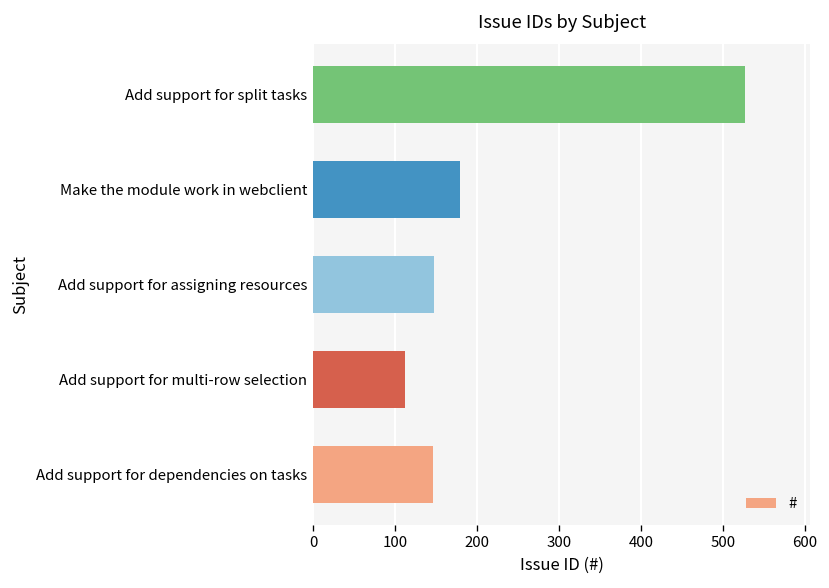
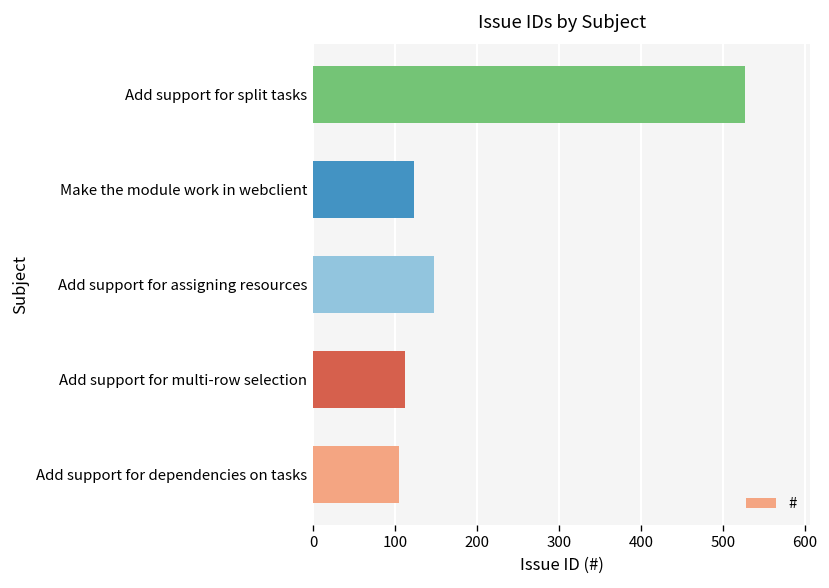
  {
    "Add support for split tasks": 530,
-   "Make the module work in webclient": 180,
+   "Make the module work in webclient": 120,
    "Add support for assigning resources": 150,
    "Add support for multi-row selection": 110,
-   "Add support for dependencies on tasks": 150
+   "Add support for dependencies on tasks": 110
  }
